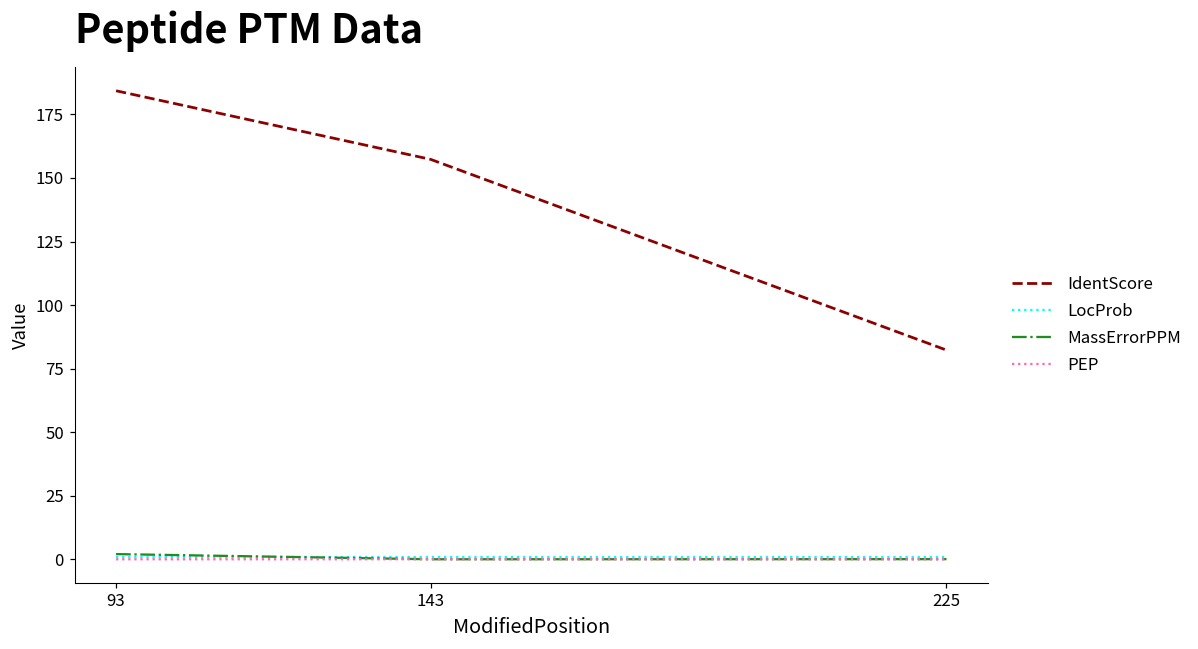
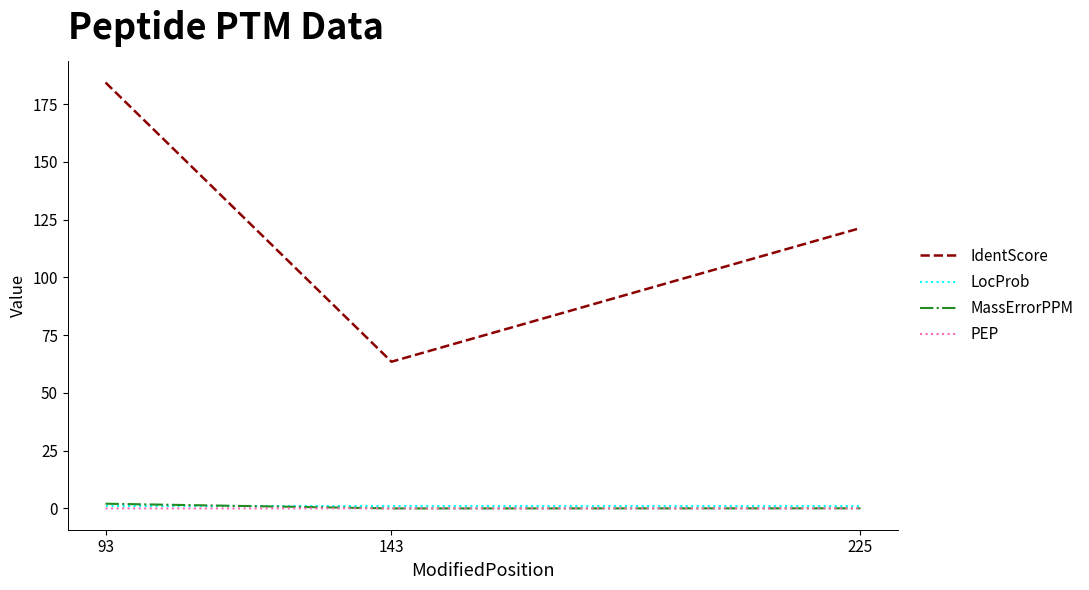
  {
    "IdentScore": {
      "93": 184,
-     "143": 157,
-     "225": 82
+     "143": 63,
+     "225": 121
    }
  }
